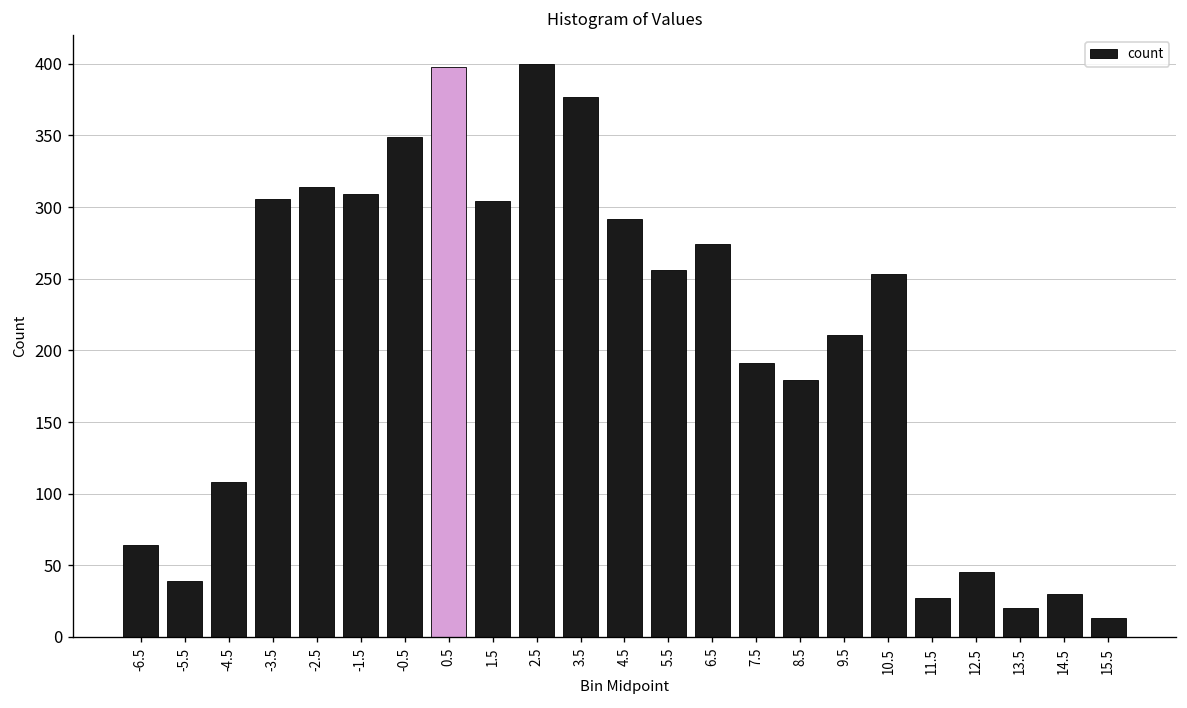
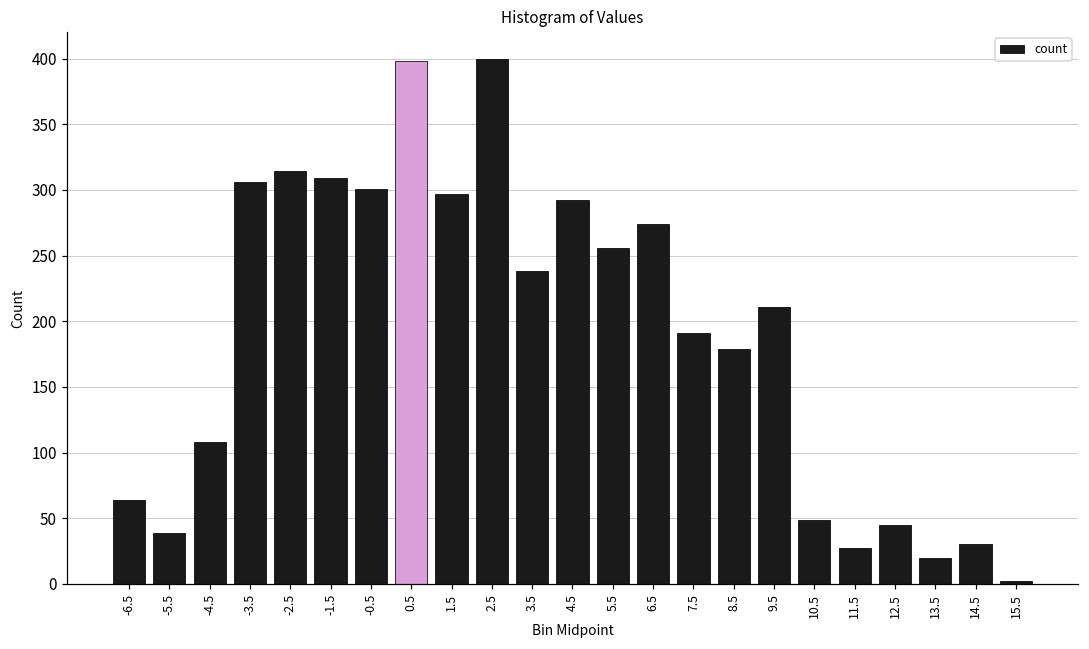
  {
    "-6.5": 64,
    "-5.5": 39,
    "-4.5": 108,
    "-3.5": 306,
    "-2.5": 314,
    "-1.5": 309,
-   "-0.5": 349,
+   "-0.5": 301,
    "0.5": 398,
-   "1.5": 304,
+   "1.5": 297,
    "2.5": 400,
-   "3.5": 377,
+   "3.5": 238,
    "4.5": 292,
    "5.5": 256,
    "6.5": 274,
    "7.5": 191,
    "8.5": 179,
    "9.5": 211,
-   "10.5": 253,
+   "10.5": 49,
    "11.5": 27,
    "12.5": 45,
    "13.5": 20,
    "14.5": 30,
-   "15.5": 13
+   "15.5": 2
  }
